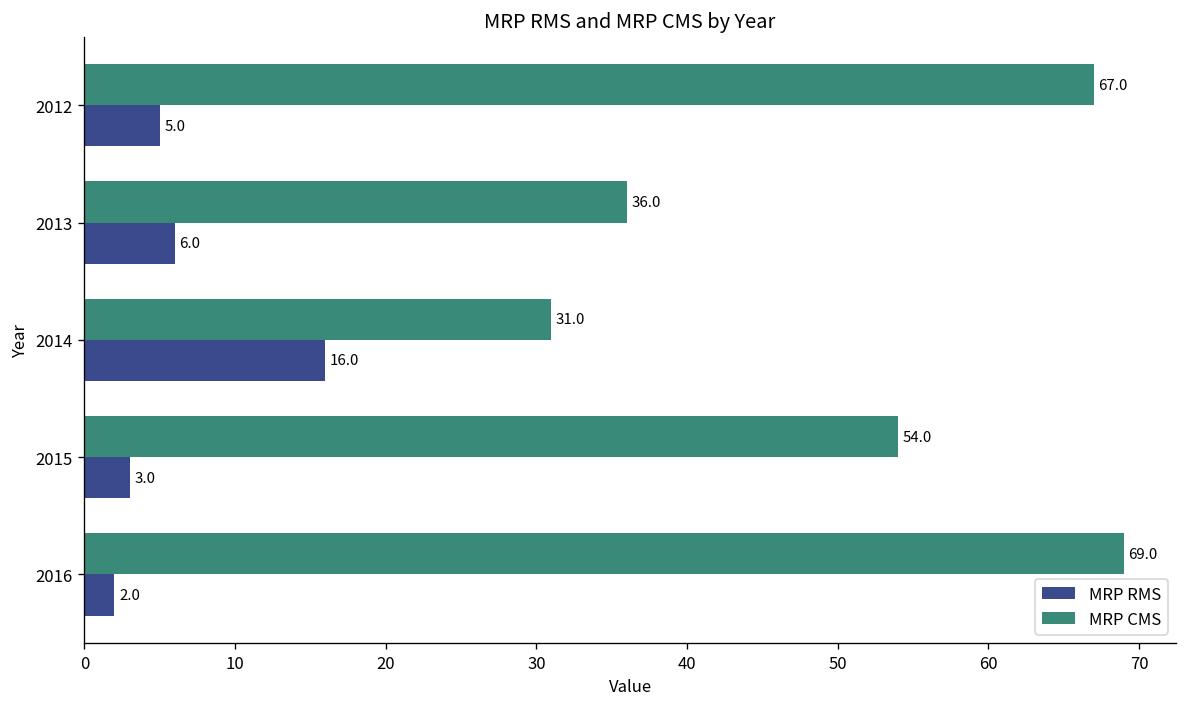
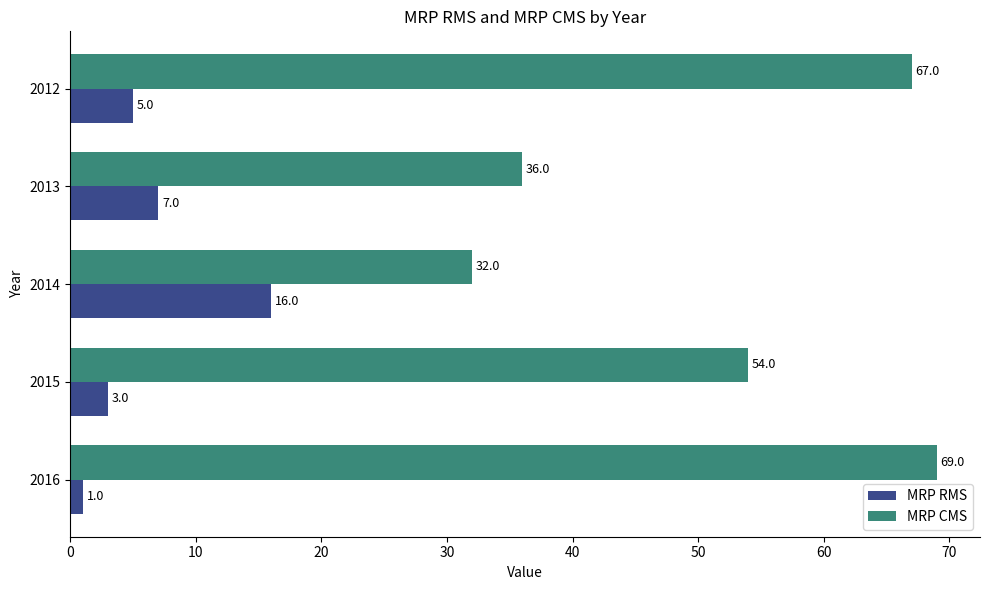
  {
    "MRP RMS": {
      "2012": 5.0,
-     "2013": 6.0,
+     "2013": 7.0,
      "2014": 16.0,
      "2015": 3.0,
-     "2016": 2.0
+     "2016": 1.0
    },
    "MRP CMS": {
      "2012": 67.0,
      "2013": 36.0,
-     "2014": 31.0,
+     "2014": 32.0,
      "2015": 54.0,
      "2016": 69.0
    }
  }
